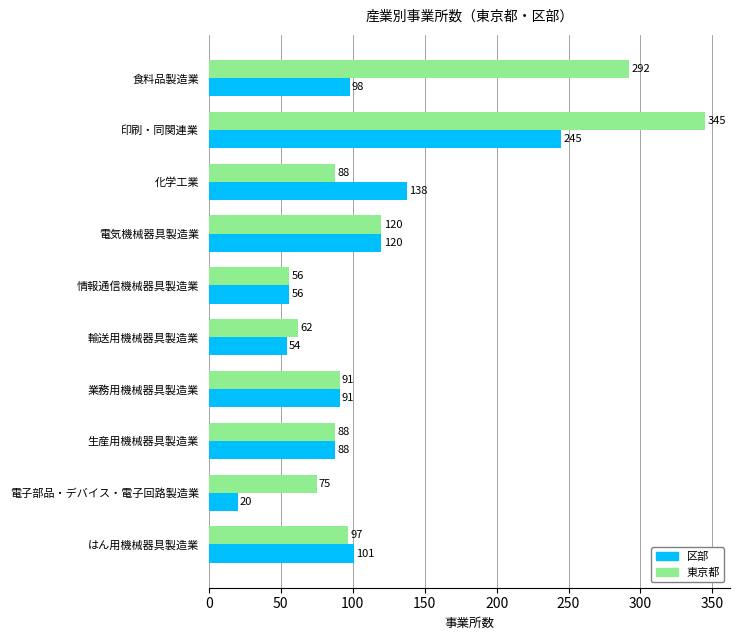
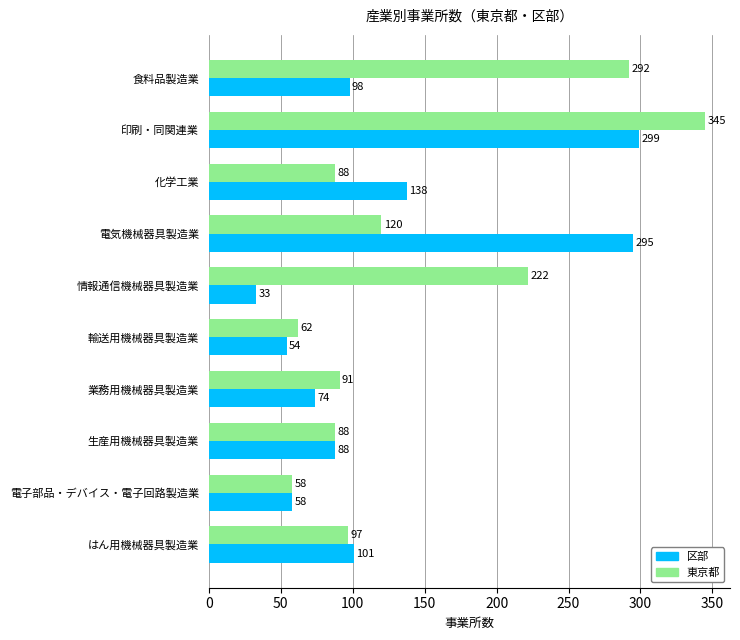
  {
    "区部": {
      "食料品製造業": 98,
-     "印刷・同関連業": 245,
+     "印刷・同関連業": 299,
      "化学工業": 138,
-     "電気機械器具製造業": 120,
-     "情報通信機械器具製造業": 56,
+     "電気機械器具製造業": 295,
+     "情報通信機械器具製造業": 33,
      "輸送用機械器具製造業": 54,
-     "業務用機械器具製造業": 91,
+     "業務用機械器具製造業": 74,
      "生産用機械器具製造業": 88,
-     "電子部品・デバイス・電子回路製造業": 20,
+     "電子部品・デバイス・電子回路製造業": 58,
      "はん用機械器具製造業": 101
    },
    "東京都": {
      "食料品製造業": 292,
      "印刷・同関連業": 345,
      "化学工業": 88,
      "電気機械器具製造業": 120,
-     "情報通信機械器具製造業": 56,
+     "情報通信機械器具製造業": 222,
      "輸送用機械器具製造業": 62,
      "業務用機械器具製造業": 91,
      "生産用機械器具製造業": 88,
-     "電子部品・デバイス・電子回路製造業": 75,
+     "電子部品・デバイス・電子回路製造業": 58,
      "はん用機械器具製造業": 97
    }
  }
